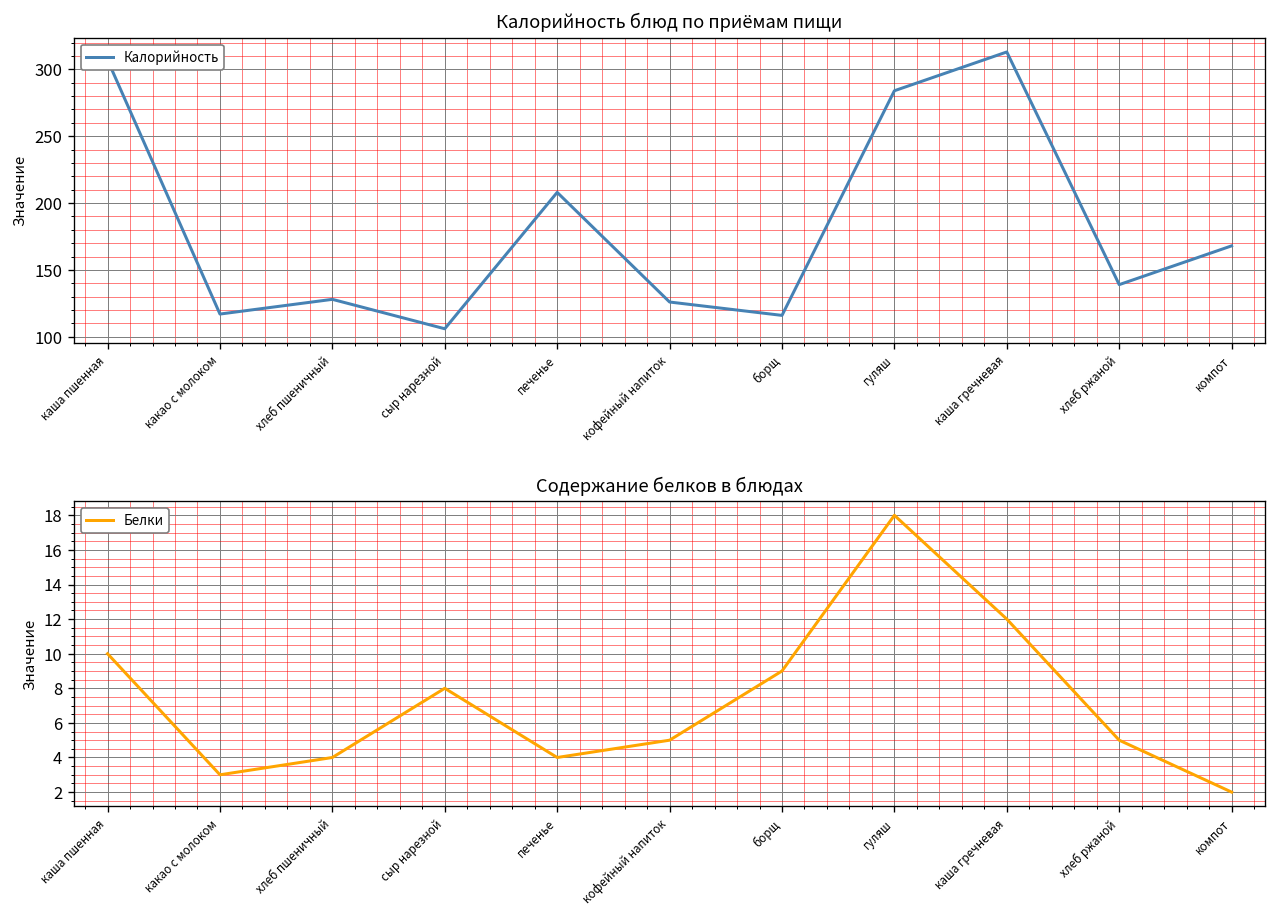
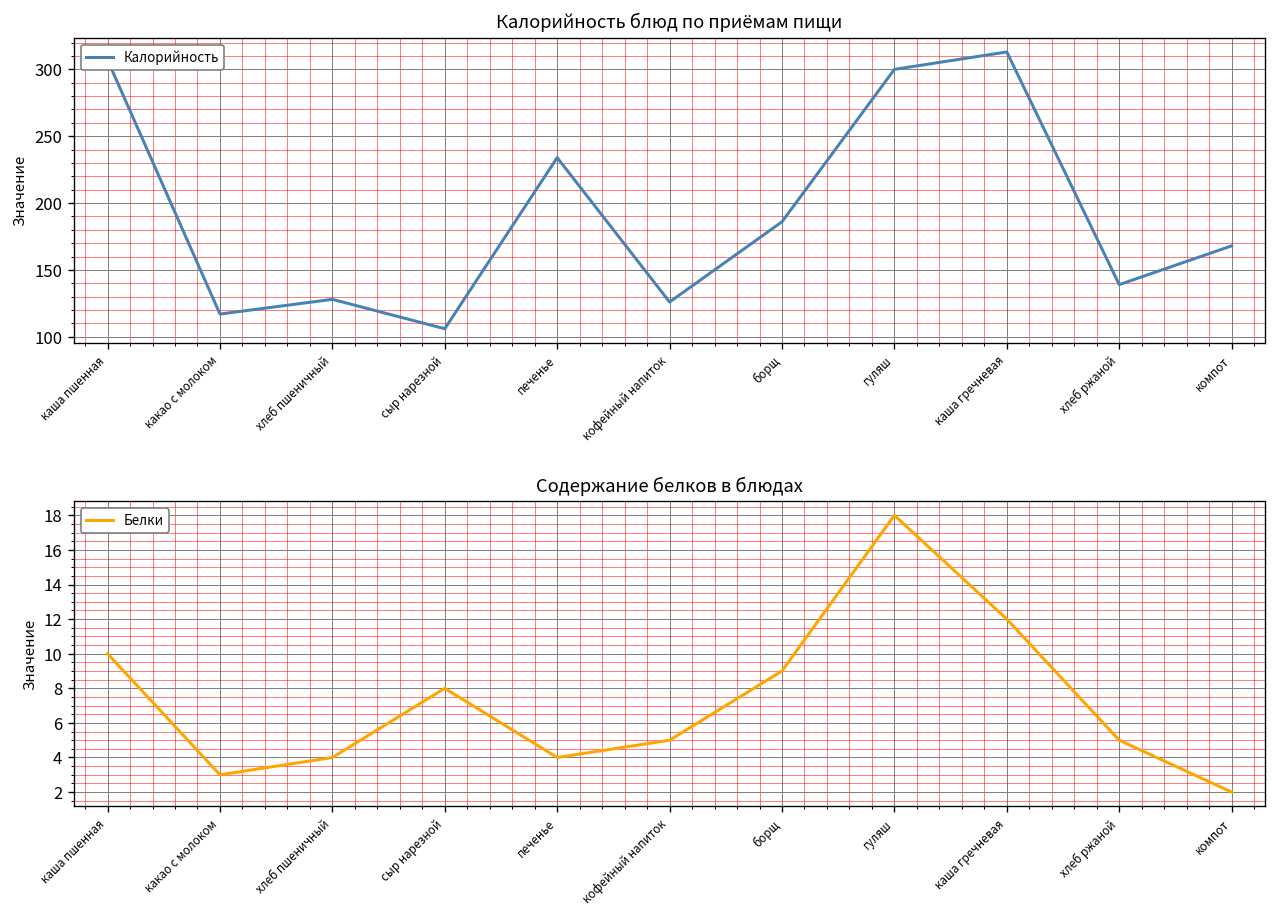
  {
    "Калорийность блюд по приёмам пищи": {
      "какао с молоком": 117,
      "хлеб пшеничный": 128,
      "сыр нарезной": 106,
-     "печенье": 208,
+     "печенье": 234,
      "кофейный напиток": 126,
-     "борщ": 116,
-     "гуляш": 284,
+     "борщ": 186,
+     "гуляш": 300,
      "каша гречневая": 313,
      "хлеб ржаной": 139,
      "компот": 168
    },
    "Содержание белков в блюдах": {
      "каша пшенная": 10.0,
      "какао с молоком": 3.0,
      "хлеб пшеничный": 4.0,
      "сыр нарезной": 8.0,
      "печенье": 4.0,
      "кофейный напиток": 5.0,
      "борщ": 9.0,
      "гуляш": 18.0,
      "каша гречневая": 12.0,
      "хлеб ржаной": 5.0,
      "компот": 2.0
    }
  }
